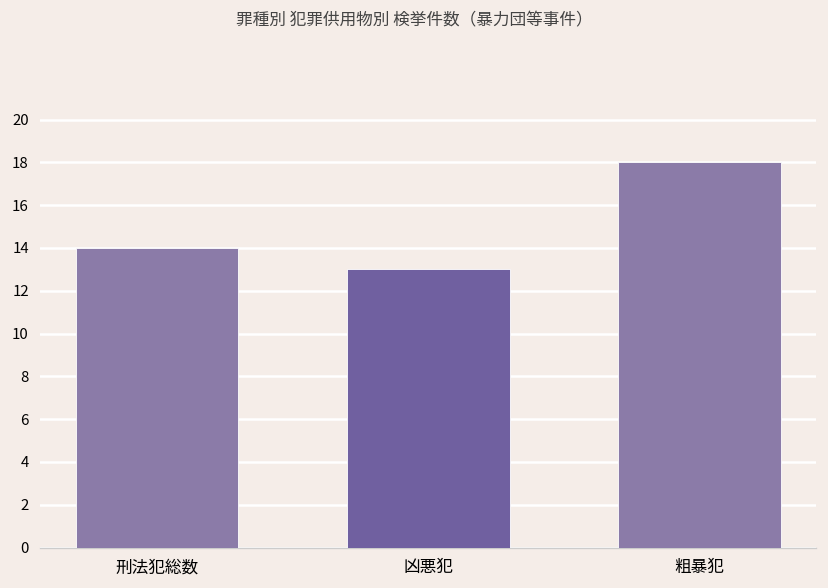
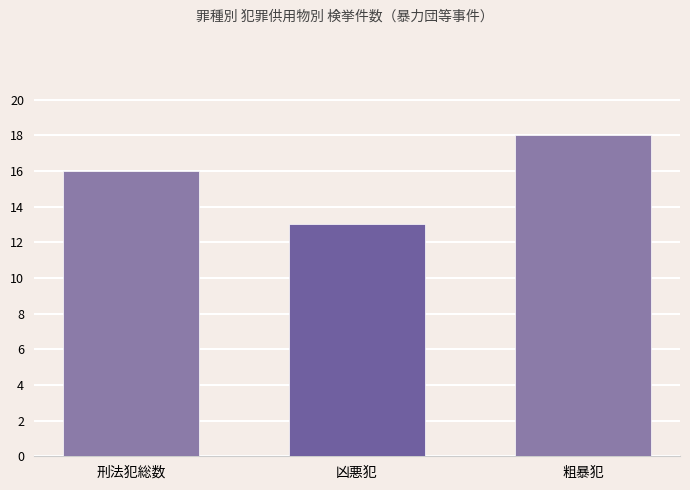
  {
-   "刑法犯総数": 14,
+   "刑法犯総数": 16,
    "凶悪犯": 13,
    "粗暴犯": 18
  }
